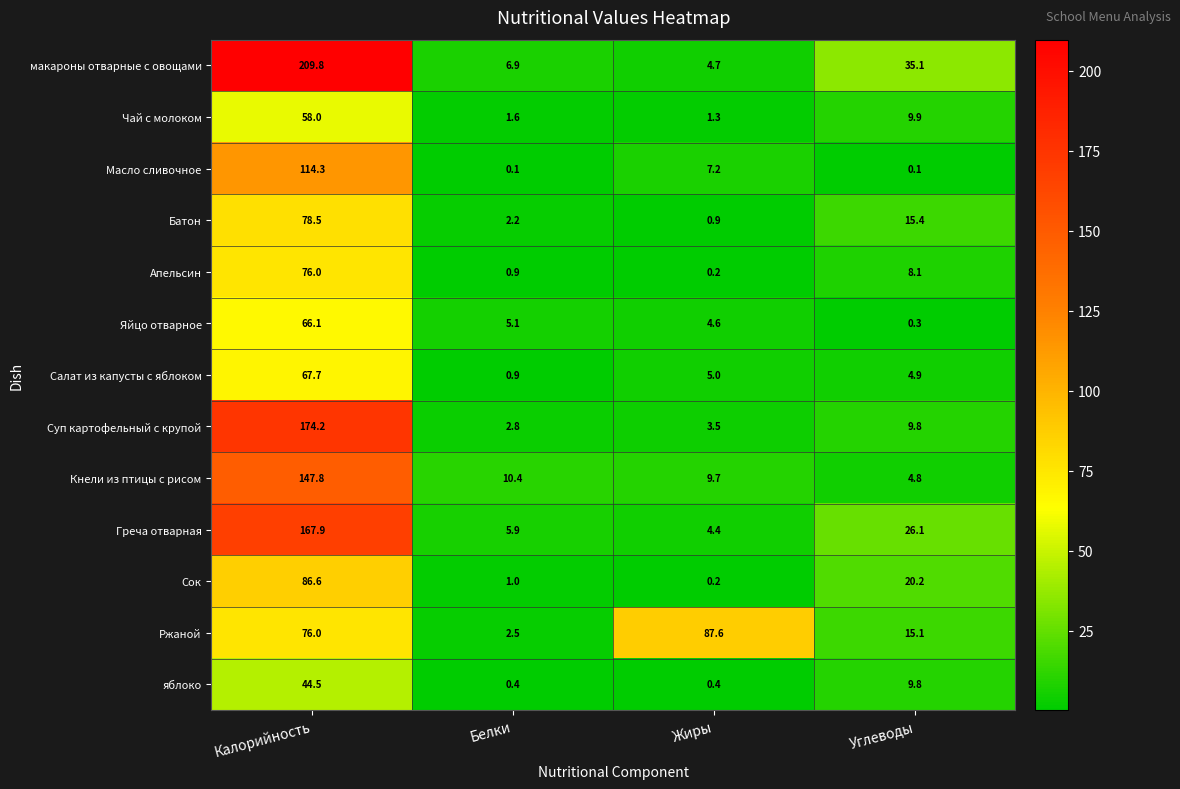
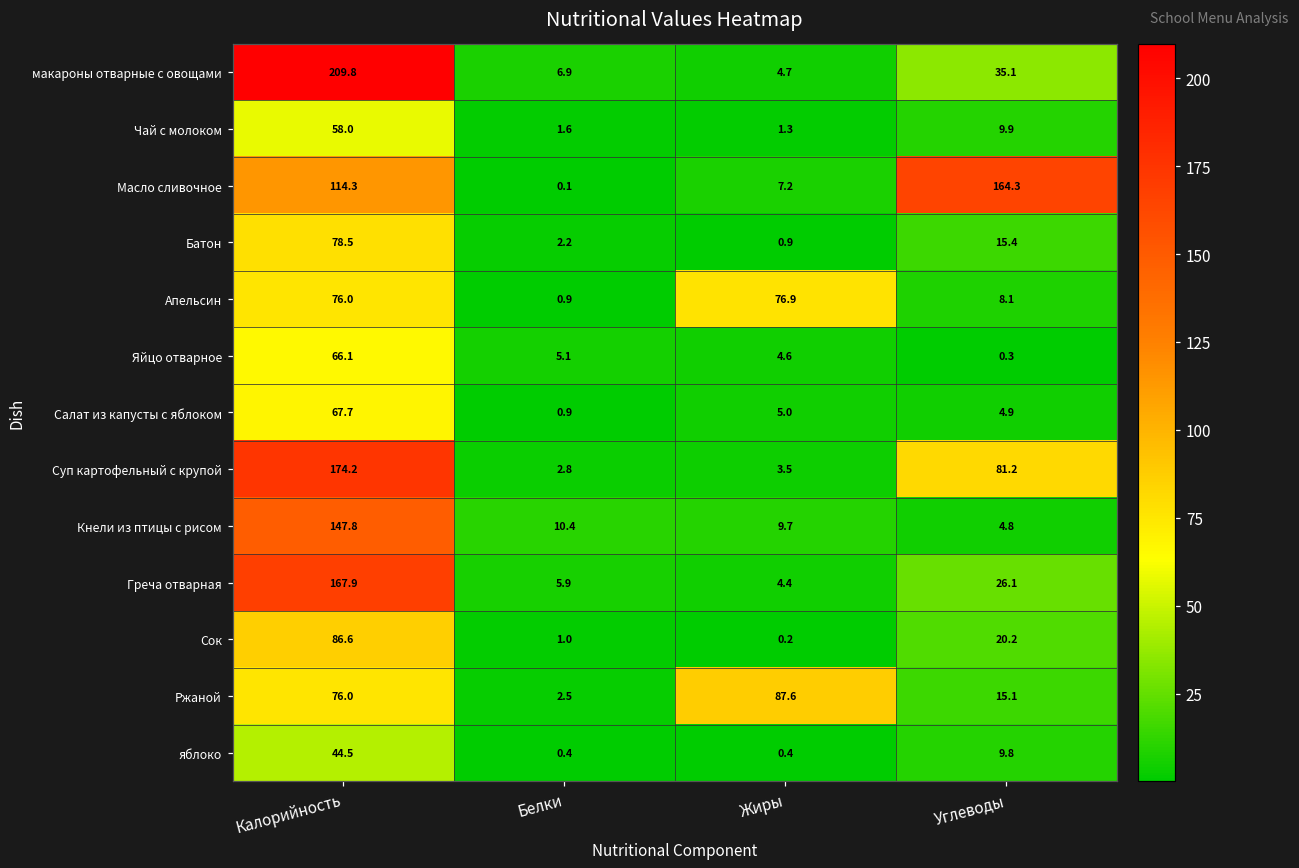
  {
    "макароны отварные с овощами": {
      "Калорийность": 209.8,
      "Белки": 6.9,
      "Жиры": 4.7,
      "Углеводы": 35.1
    },
    "Чай с молоком": {
      "Калорийность": 58.0,
      "Белки": 1.6,
      "Жиры": 1.3,
      "Углеводы": 9.9
    },
    "Масло сливочное": {
      "Калорийность": 114.3,
      "Белки": 0.1,
      "Жиры": 7.2,
-     "Углеводы": 0.1
+     "Углеводы": 164.3
    },
    "Батон": {
      "Калорийность": 78.5,
      "Белки": 2.2,
      "Жиры": 0.9,
      "Углеводы": 15.4
    },
    "Апельсин": {
      "Калорийность": 76.0,
      "Белки": 0.9,
-     "Жиры": 0.2,
+     "Жиры": 76.9,
      "Углеводы": 8.1
    },
    "Яйцо отварное": {
      "Калорийность": 66.1,
      "Белки": 5.1,
      "Жиры": 4.6,
      "Углеводы": 0.3
    },
    "Салат из капусты с яблоком": {
      "Калорийность": 67.7,
      "Белки": 0.9,
      "Жиры": 5.0,
      "Углеводы": 4.9
    },
    "Суп картофельный с крупой": {
      "Калорийность": 174.2,
      "Белки": 2.8,
      "Жиры": 3.5,
-     "Углеводы": 9.8
+     "Углеводы": 81.2
    },
    "Кнели из птицы с рисом": {
      "Калорийность": 147.8,
      "Белки": 10.4,
      "Жиры": 9.7,
      "Углеводы": 4.8
    },
    "Греча отварная": {
      "Калорийность": 167.9,
      "Белки": 5.9,
      "Жиры": 4.4,
      "Углеводы": 26.1
    },
    "Сок": {
      "Калорийность": 86.6,
      "Белки": 1.0,
      "Жиры": 0.2,
      "Углеводы": 20.2
    },
    "Ржаной": {
      "Калорийность": 76.0,
      "Белки": 2.5,
      "Жиры": 87.6,
      "Углеводы": 15.1
    },
    "яблоко": {
      "Калорийность": 44.5,
      "Белки": 0.4,
      "Жиры": 0.4,
      "Углеводы": 9.8
    }
  }
